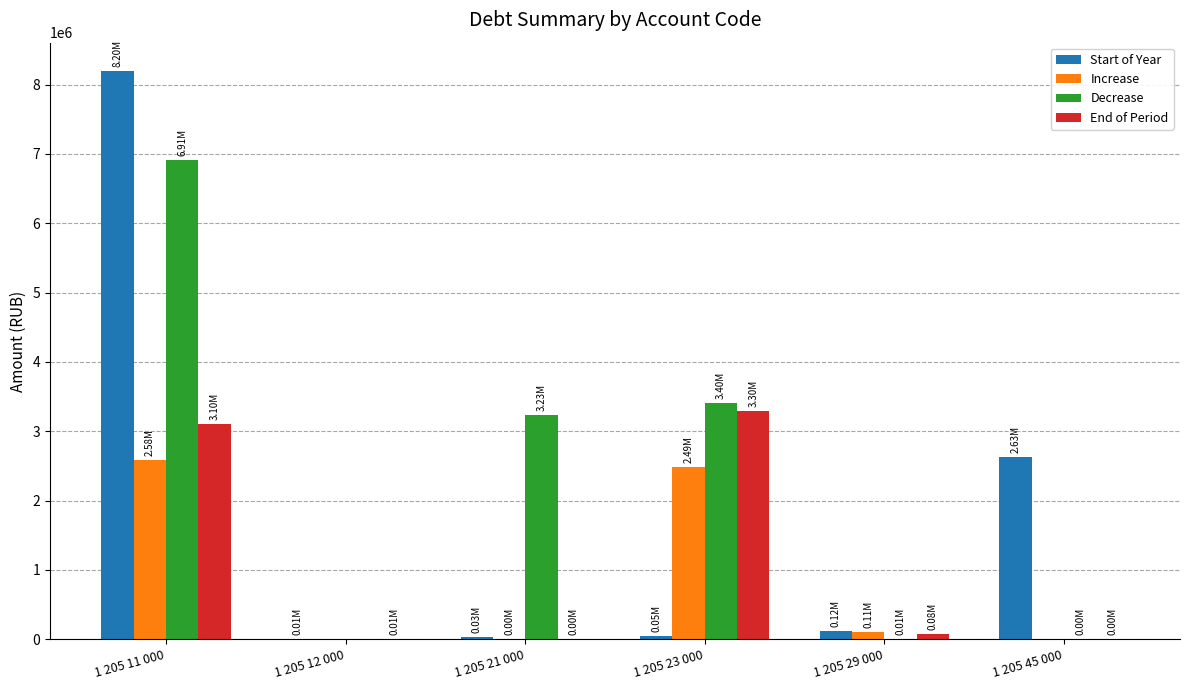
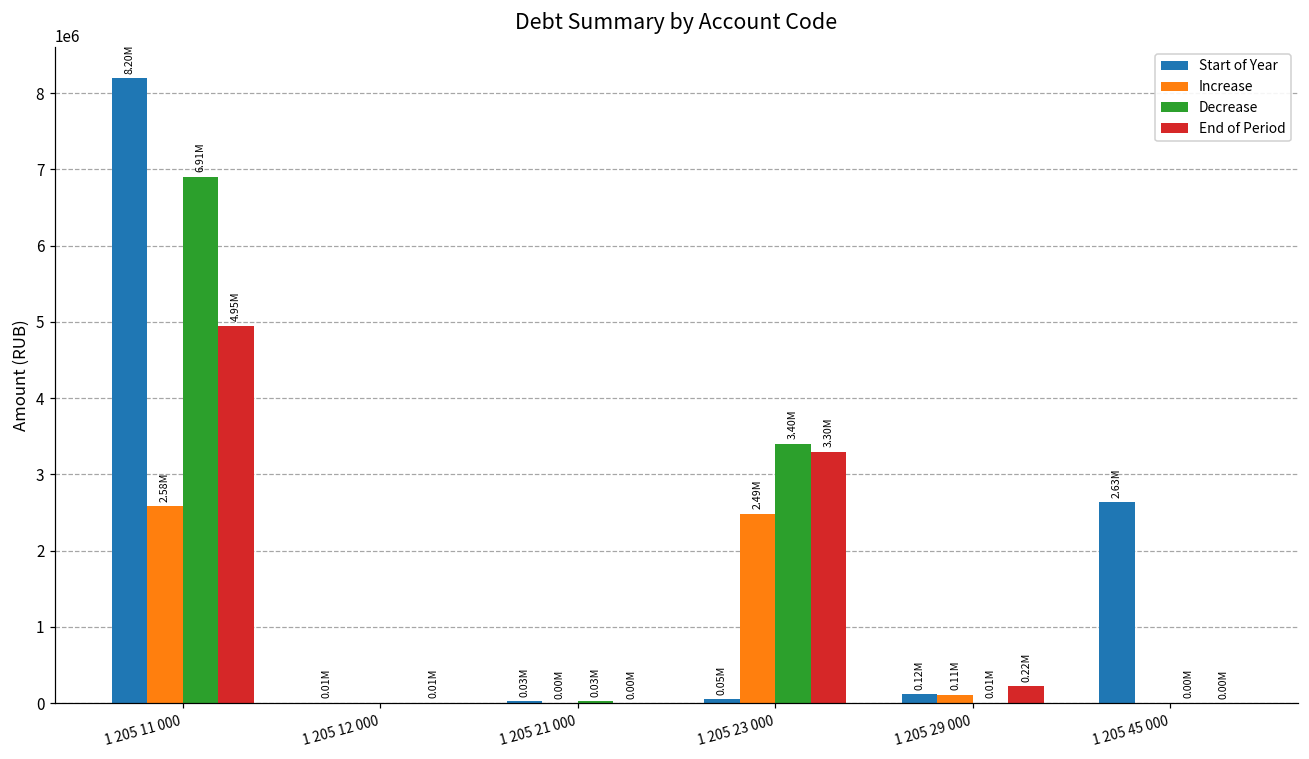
  {
    "Start of Year": {
      "1 205 11 000": "8.20M",
      "1 205 12 000": "0.01M",
      "1 205 21 000": "0.03M",
      "1 205 23 000": "0.05M",
      "1 205 29 000": "0.12M",
      "1 205 45 000": "2.63M"
    },
    "Increase": {
      "1 205 11 000": "2.58M",
      "1 205 23 000": "2.49M",
      "1 205 29 000": "0.11M"
    },
    "Decrease": {
      "1 205 11 000": "6.91M",
-     "1 205 21 000": "3.23M",
+     "1 205 21 000": "0.03M",
      "1 205 23 000": "3.40M",
      "1 205 29 000": "0.01M"
    },
    "End of Period": {
-     "1 205 11 000": "3.10M",
+     "1 205 11 000": "4.95M",
      "1 205 12 000": "0.01M",
      "1 205 23 000": "3.30M",
-     "1 205 29 000": "0.08M"
+     "1 205 29 000": "0.22M"
    }
  }
